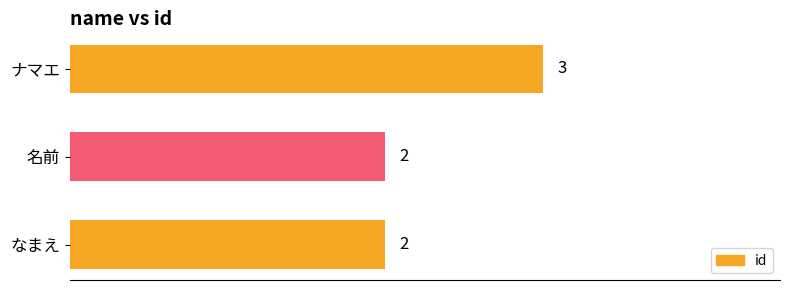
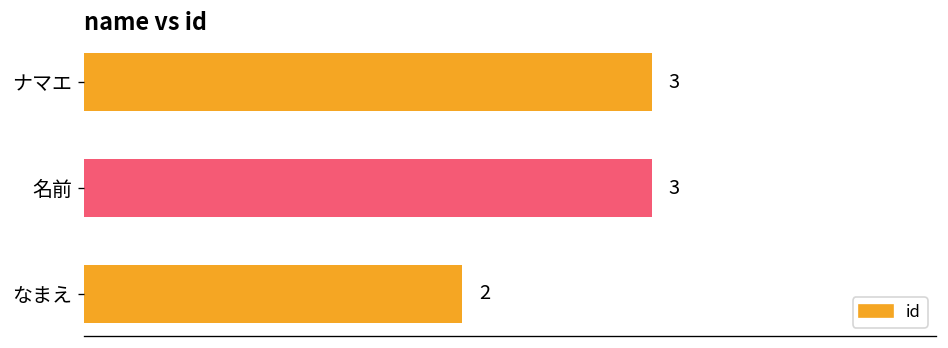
  {
    "ナマエ": 3,
-   "名前": 2,
+   "名前": 3,
    "なまえ": 2
  }
